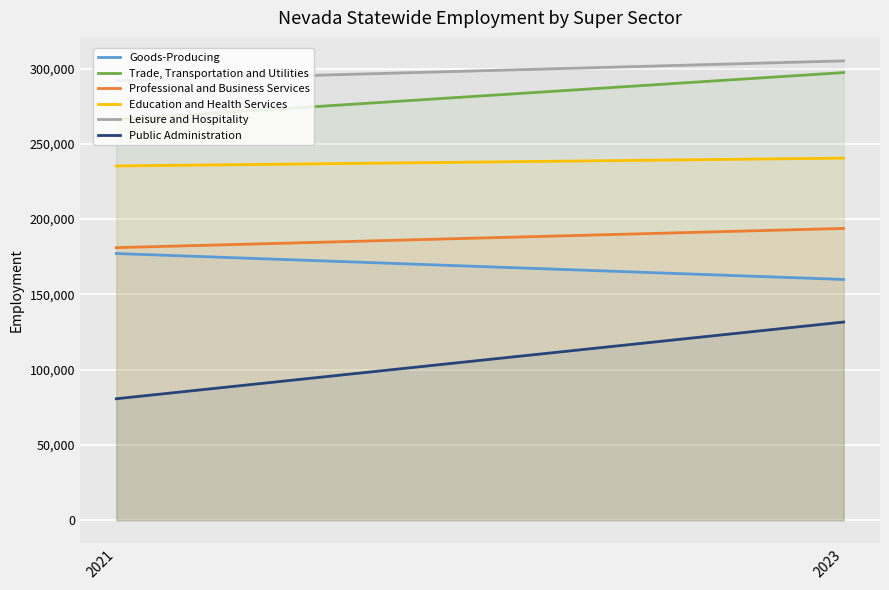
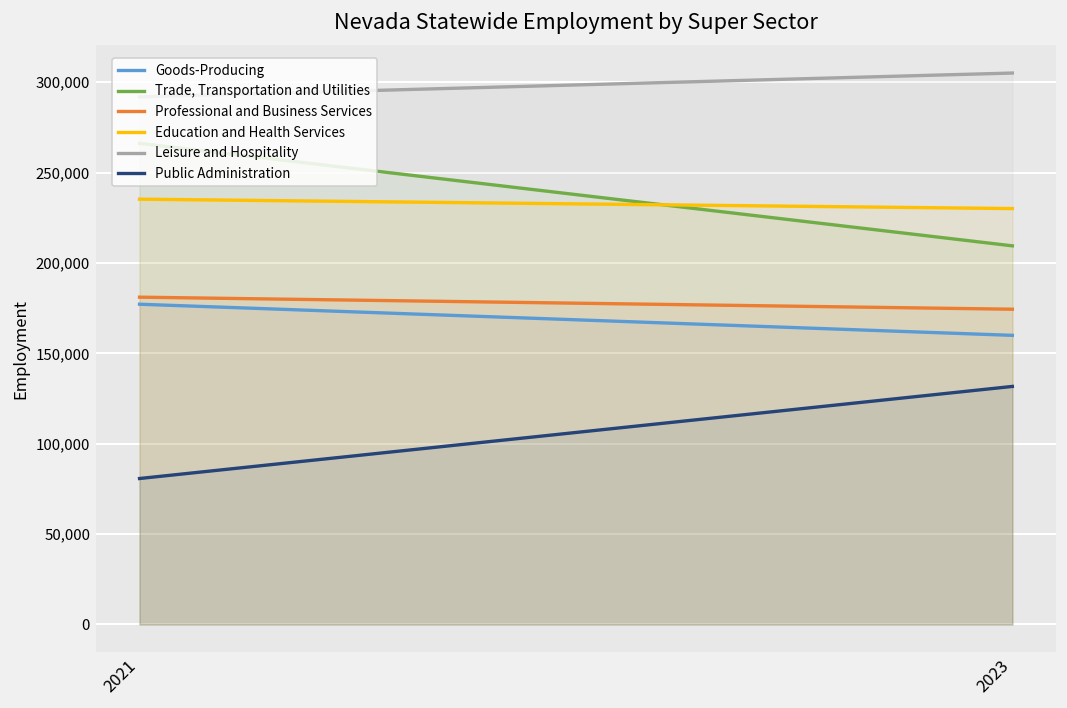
  {
    "Goods-Producing": {
      "2021": "177,000",
      "2023": "160,000"
    },
    "Trade, Transportation and Utilities": {
-     "2023": "297,000"
+     "2023": "209,000"
    },
    "Professional and Business Services": {
      "2021": "181,000",
-     "2023": "194,000"
+     "2023": "174,000"
    },
    "Education and Health Services": {
      "2021": "235,000",
-     "2023": "241,000"
+     "2023": "230,000"
    },
    "Leisure and Hospitality": {
      "2023": "305,000"
    },
    "Public Administration": {
      "2021": "81,000",
      "2023": "132,000"
    }
  }
